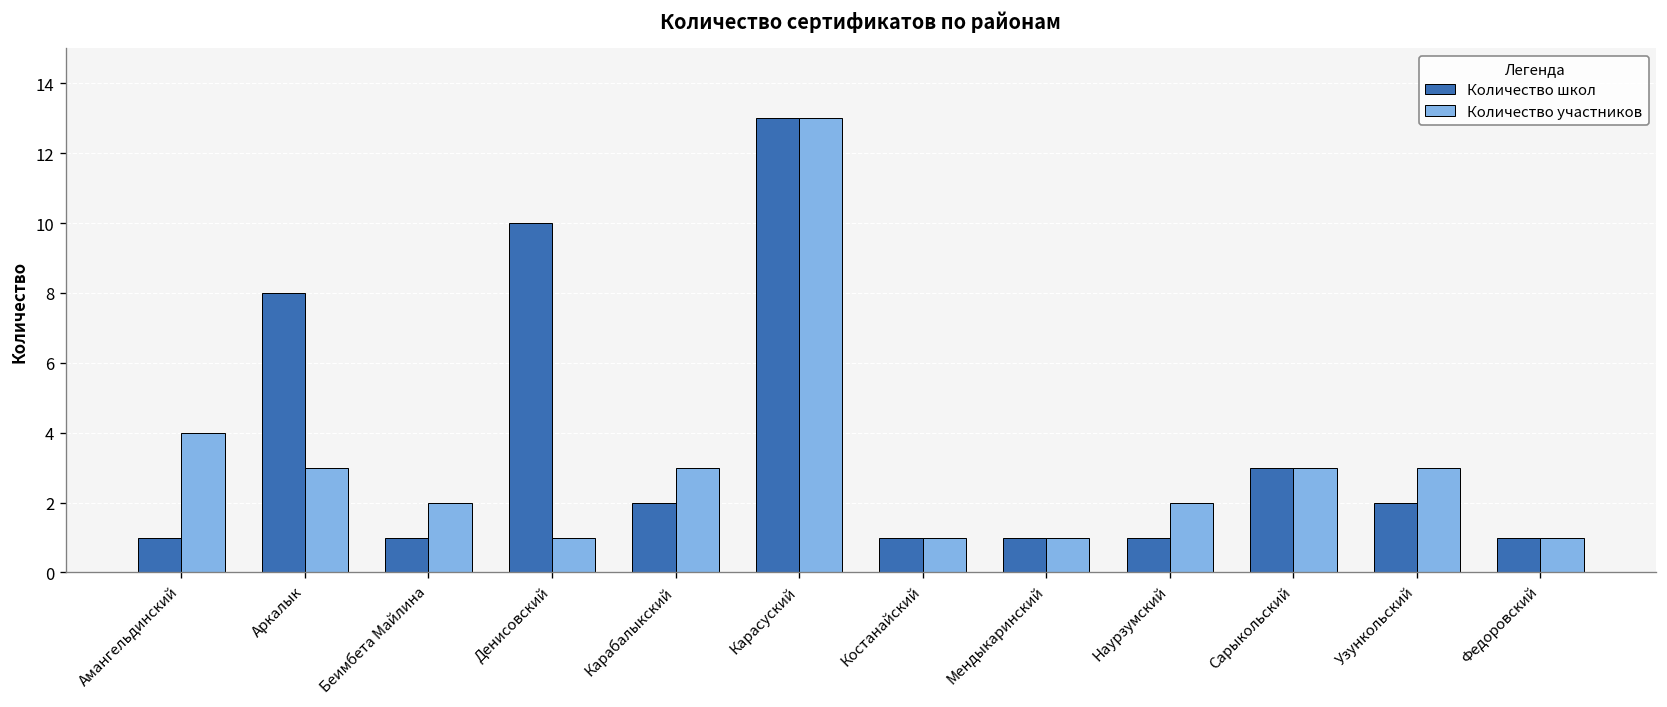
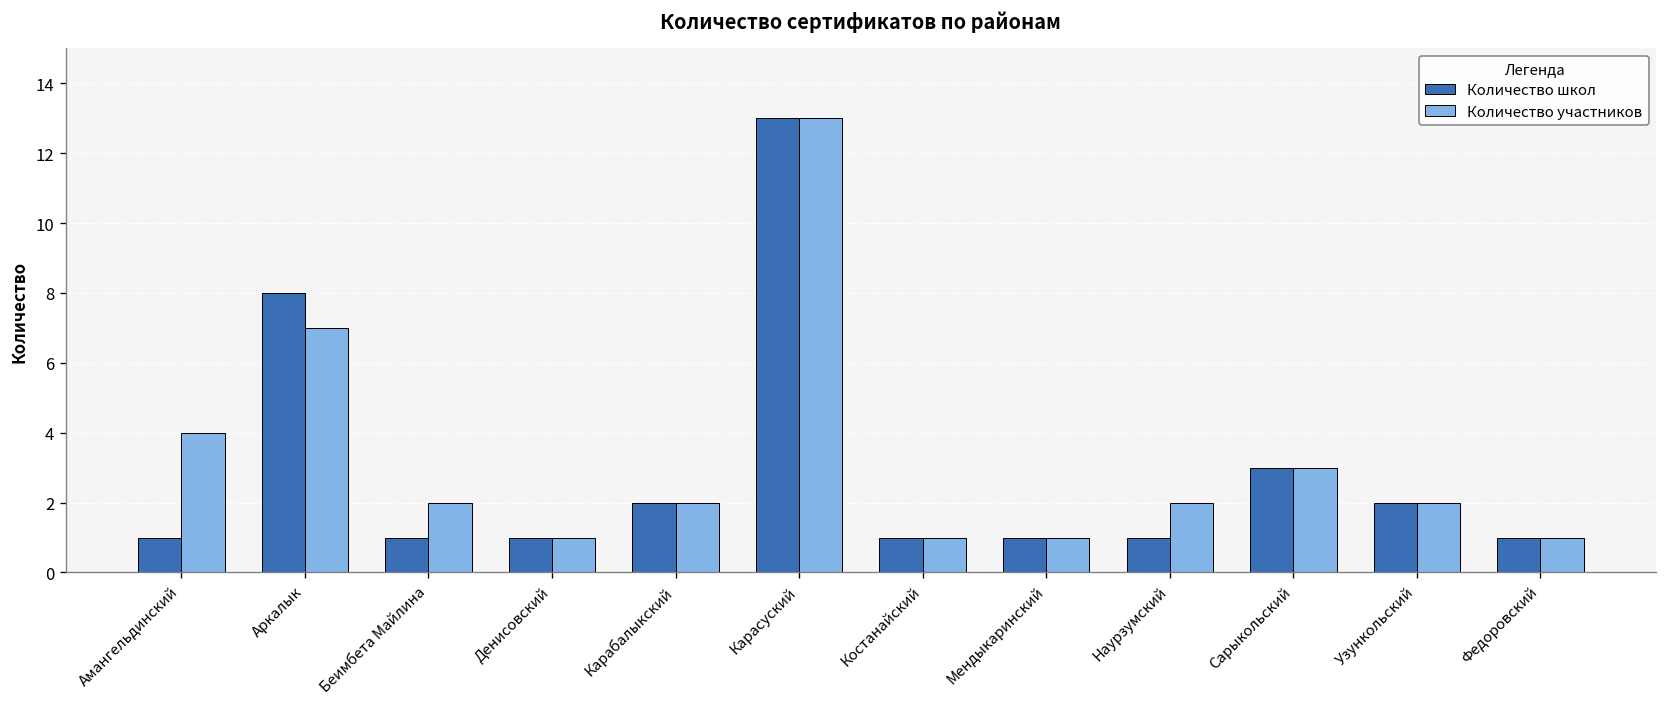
  {
    "Количество школ": {
      "Амангельдинский": 1,
      "Аркалык": 8,
      "Беимбета Майлина": 1,
-     "Денисовский": 10,
+     "Денисовский": 1,
      "Карабалыкский": 2,
      "Карасуский": 13,
      "Костанайский": 1,
      "Мендыкаринский": 1,
      "Наурзумский": 1,
      "Сарыкольский": 3,
      "Узункольский": 2,
      "Федоровский": 1
    },
    "Количество участников": {
      "Амангельдинский": 4,
-     "Аркалык": 3,
+     "Аркалык": 7,
      "Беимбета Майлина": 2,
      "Денисовский": 1,
-     "Карабалыкский": 3,
+     "Карабалыкский": 2,
      "Карасуский": 13,
      "Костанайский": 1,
      "Мендыкаринский": 1,
      "Наурзумский": 2,
      "Сарыкольский": 3,
-     "Узункольский": 3,
+     "Узункольский": 2,
      "Федоровский": 1
    }
  }
